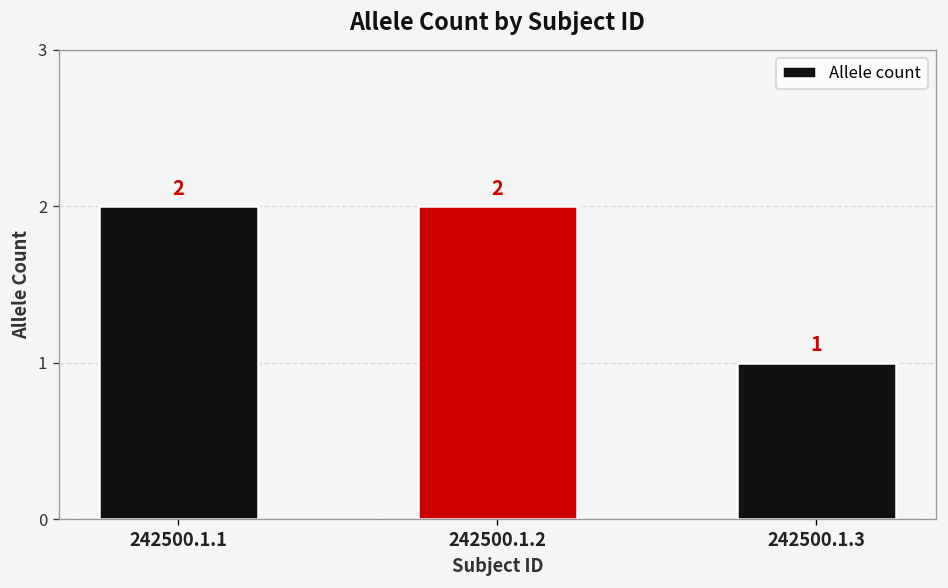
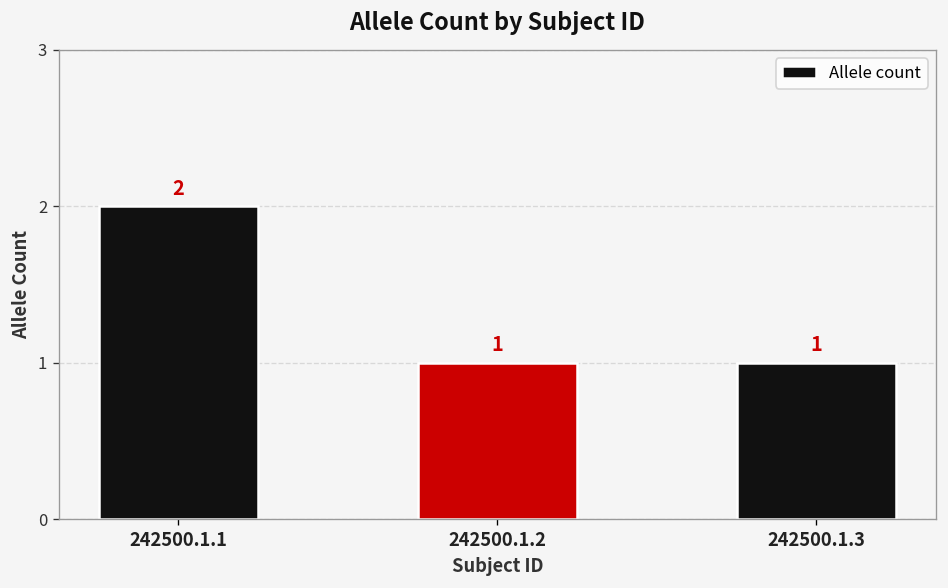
  {
    "242500.1.1": 2,
-   "242500.1.2": 2,
+   "242500.1.2": 1,
    "242500.1.3": 1
  }
